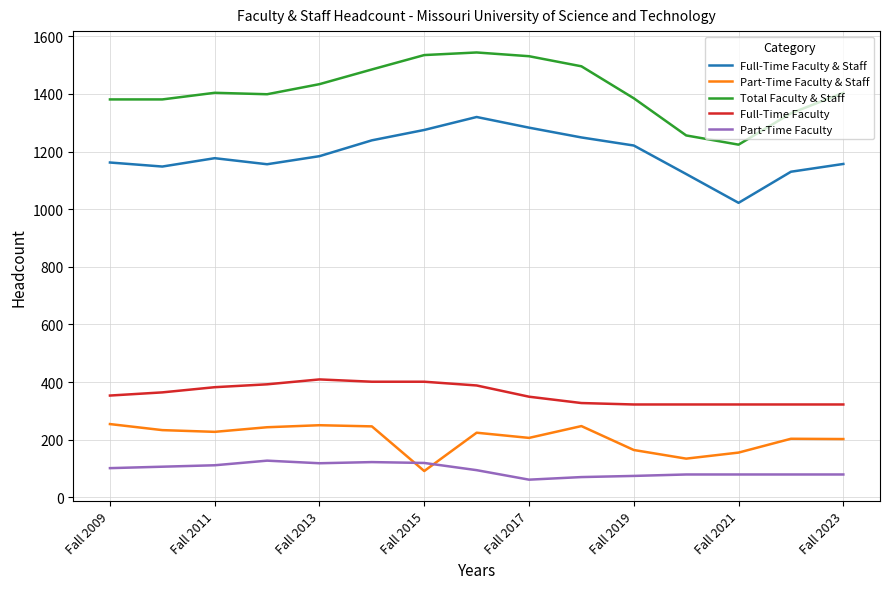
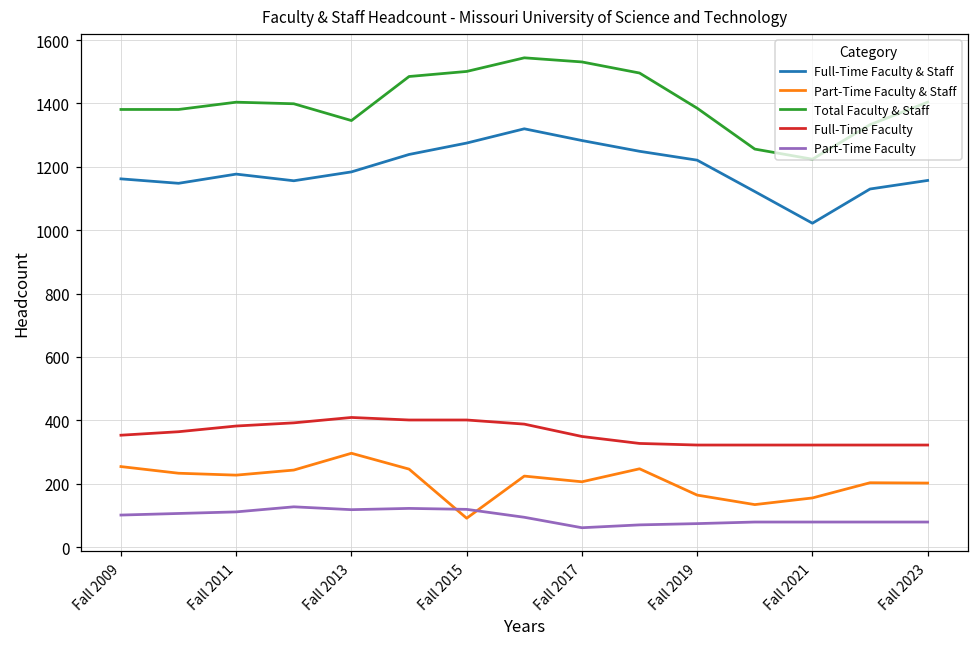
  {
    "Full-Time Faculty & Staff": {
      "Fall 2009": 1160,
      "Fall 2011": 1180,
      "Fall 2013": 1180,
      "Fall 2015": 1280,
      "Fall 2017": 1280,
      "Fall 2019": 1220,
      "Fall 2021": 1020,
      "Fall 2023": 1160
    },
    "Part-Time Faculty & Staff": {
      "Fall 2009": 250,
      "Fall 2011": 230,
-     "Fall 2013": 250,
+     "Fall 2013": 300,
      "Fall 2015": 90,
      "Fall 2017": 210,
      "Fall 2019": 160,
      "Fall 2021": 160,
      "Fall 2023": 200
    },
    "Total Faculty & Staff": {
      "Fall 2009": 1380,
      "Fall 2011": 1400,
-     "Fall 2013": 1430,
-     "Fall 2015": 1540,
+     "Fall 2013": 1350,
+     "Fall 2015": 1500,
      "Fall 2017": 1530,
      "Fall 2019": 1390,
      "Fall 2021": 1220
    },
    "Full-Time Faculty": {
      "Fall 2009": 350,
      "Fall 2011": 380,
      "Fall 2013": 410,
      "Fall 2015": 400,
      "Fall 2017": 350,
      "Fall 2019": 320,
      "Fall 2021": 320,
      "Fall 2023": 320
    },
    "Part-Time Faculty": {
      "Fall 2009": 100,
      "Fall 2011": 110,
      "Fall 2013": 120,
      "Fall 2015": 120,
      "Fall 2017": 60,
      "Fall 2019": 70,
      "Fall 2021": 80,
      "Fall 2023": 80
    }
  }
